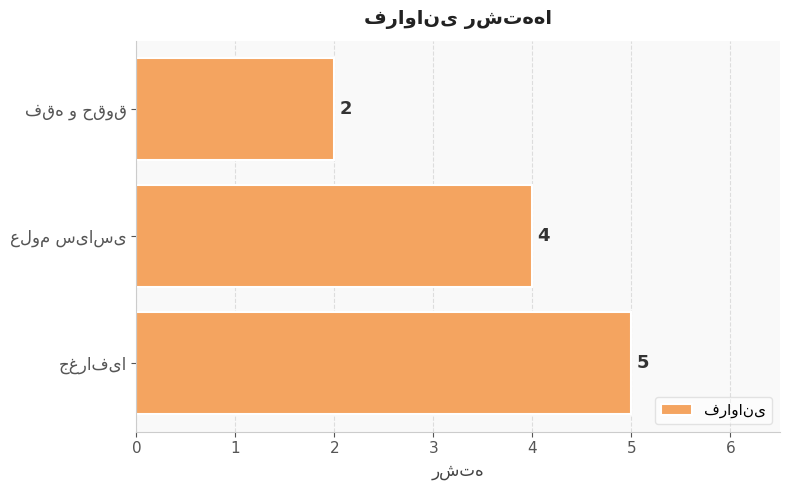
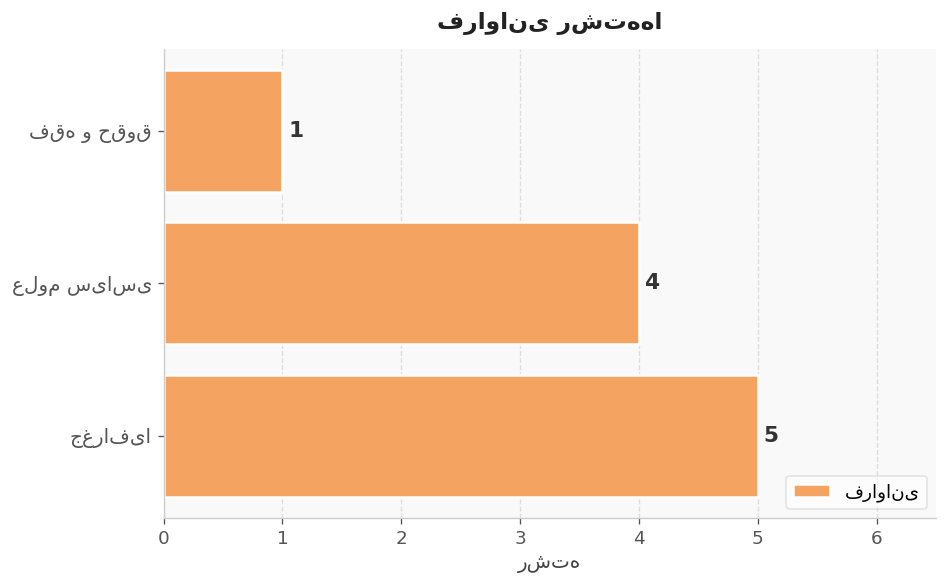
  {
-   "فقه و حقوق": 2,
+   "فقه و حقوق": 1,
    "علوم سیاسی": 4,
    "جغرافیا": 5
  }
